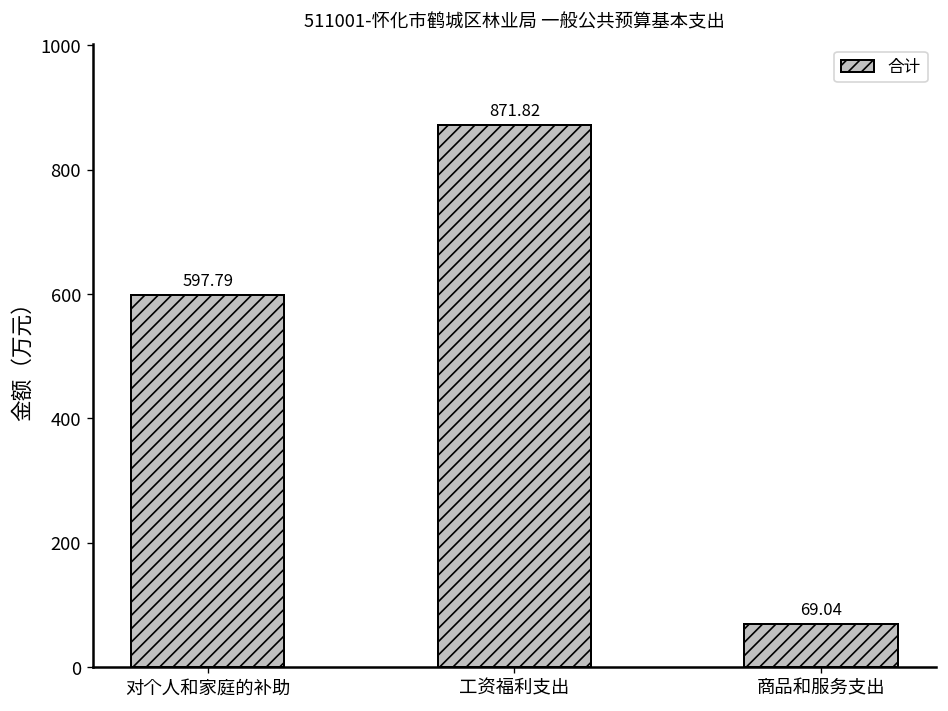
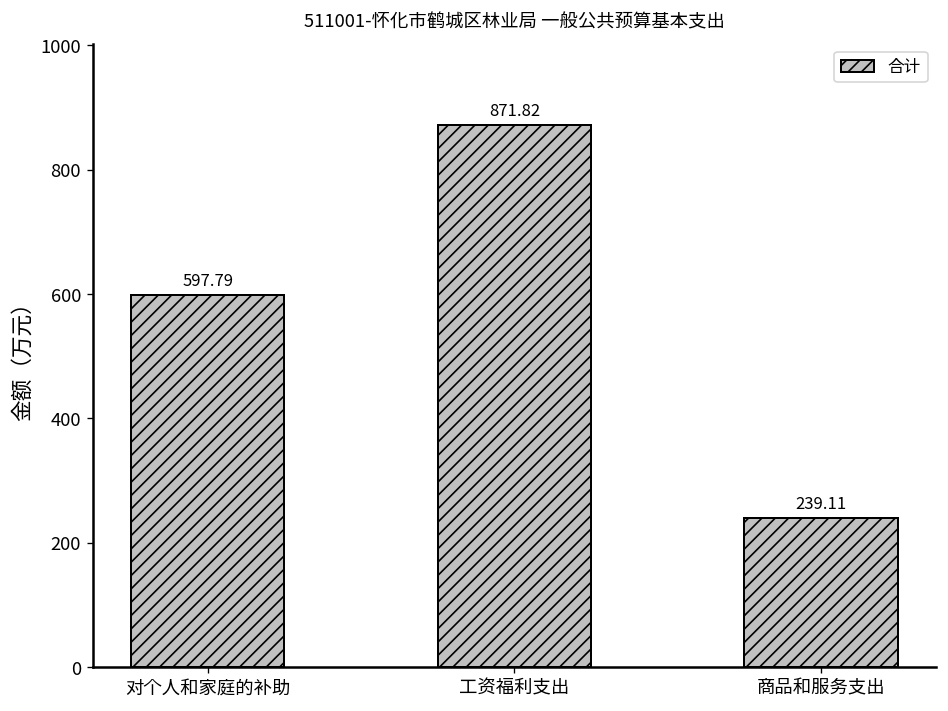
  {
    "对个人和家庭的补助": 597.79,
    "工资福利支出": 871.82,
-   "商品和服务支出": 69.04
+   "商品和服务支出": 239.11
  }
